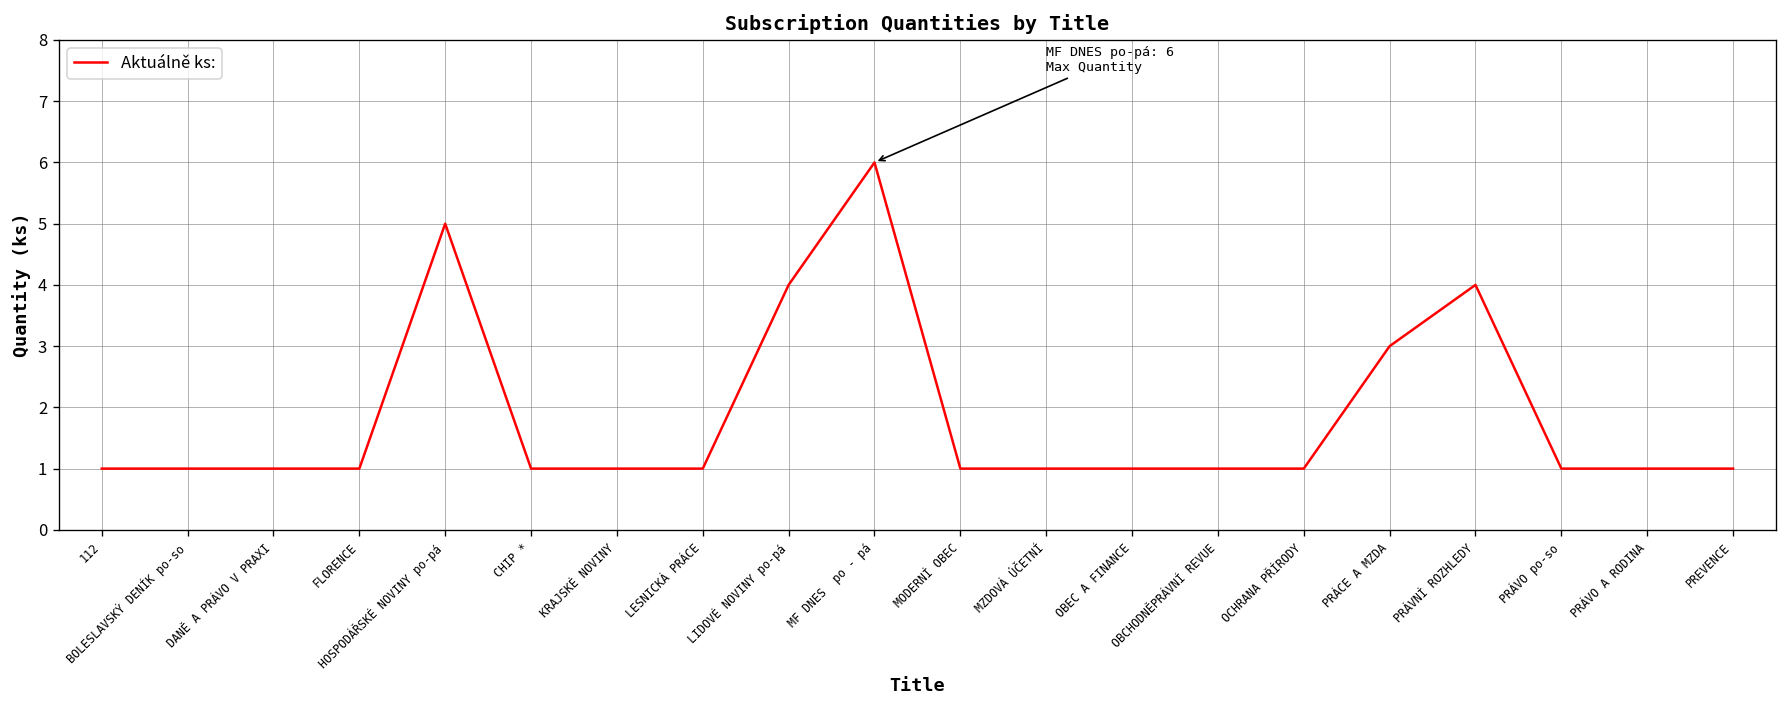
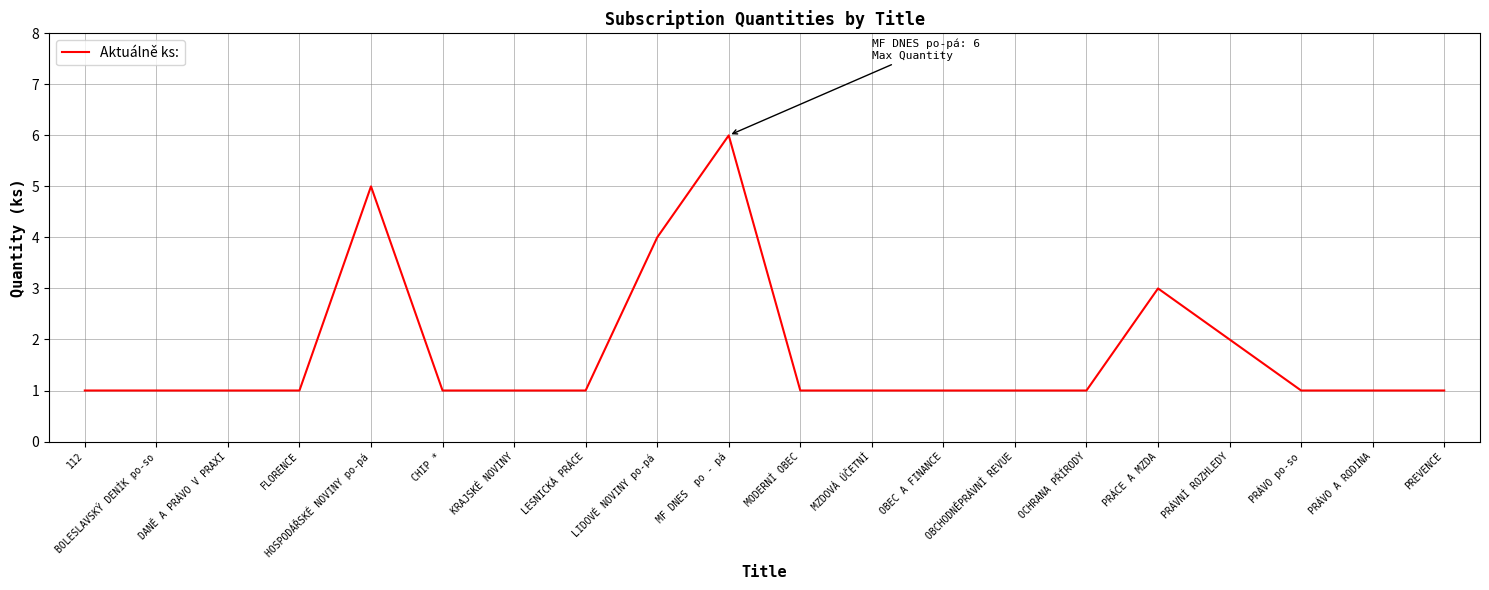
  {
    "112": 1,
    "BOLESLAVSKÝ DENÍK po-so": 1,
    "DANĚ A PRÁVO V PRAXI": 1,
    "FLORENCE": 1,
    "HOSPODÁŘSKÉ NOVINY po-pá": 5,
    "CHIP *": 1,
    "KRAJSKÉ NOVINY": 1,
    "LESNICKÁ PRÁCE": 1,
    "LIDOVÉ NOVINY po-pá": 4,
    "MODERNÍ OBEC": 1,
    "MZDOVÁ ÚČETNÍ": 1,
    "OBEC A FINANCE": 1,
    "OBCHODNĚPRÁVNÍ REVUE": 1,
    "OCHRANA PŘÍRODY": 1,
    "PRÁCE A MZDA": 3,
-   "PRÁVNÍ ROZHLEDY": 4,
+   "PRÁVNÍ ROZHLEDY": 2,
    "PRÁVO po-so": 1,
    "PRÁVO A RODINA": 1,
    "PREVENCE": 1
  }
